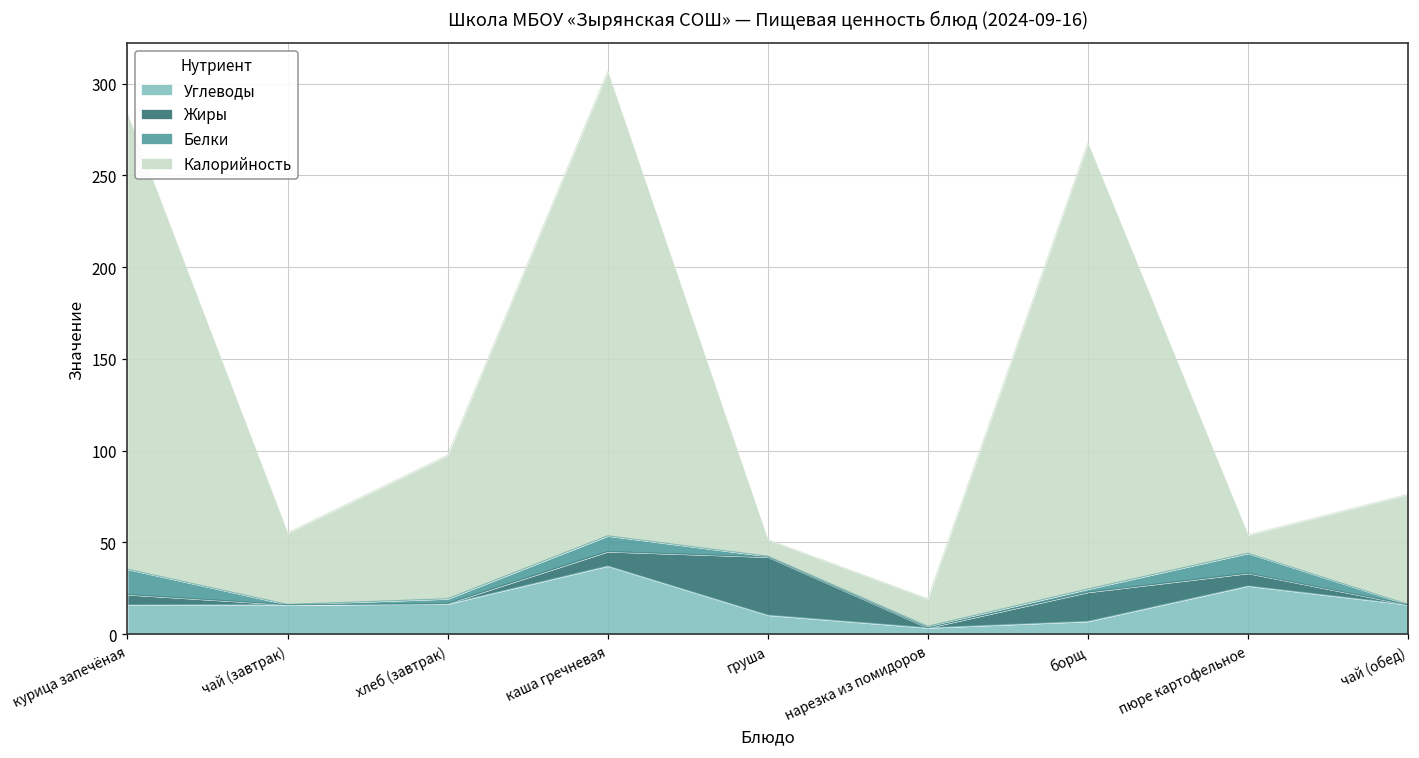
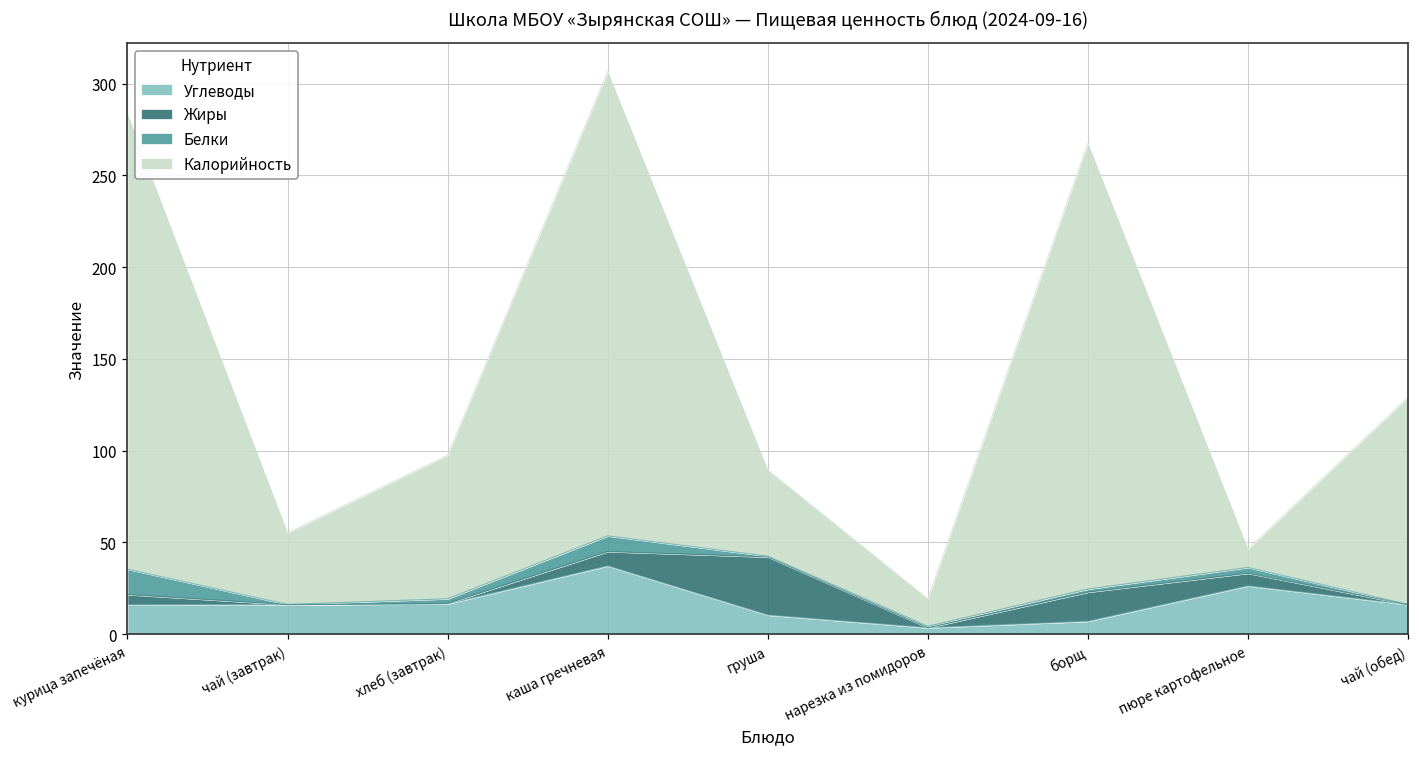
  {
    "Углеводы": {
      "курица запечёная": 16,
      "каша гречневая": 37,
      "груша": 10,
      "борщ": 7,
      "пюре картофельное": 26
    },
    "Жиры": {
      "курица запечёная": 6,
      "каша гречневая": 8,
      "борщ": 16,
      "пюре картофельное": 7
    },
    "Белки": {
      "курица запечёная": 14,
      "хлеб (завтрак)": 3,
      "каша гречневая": 9,
      "борщ": 2,
-     "пюре картофельное": 11
+     "пюре картофельное": 3
    },
    "Калорийность": {
      "курица запечёная": 248,
      "чай (завтрак)": 39,
      "хлеб (завтрак)": 78,
      "каша гречневая": 253,
-     "груша": 9,
+     "груша": 47,
      "нарезка из помидоров": 15,
      "борщ": 243,
      "пюре картофельное": 10,
-     "чай (обед)": 60
+     "чай (обед)": 113
    }
  }
